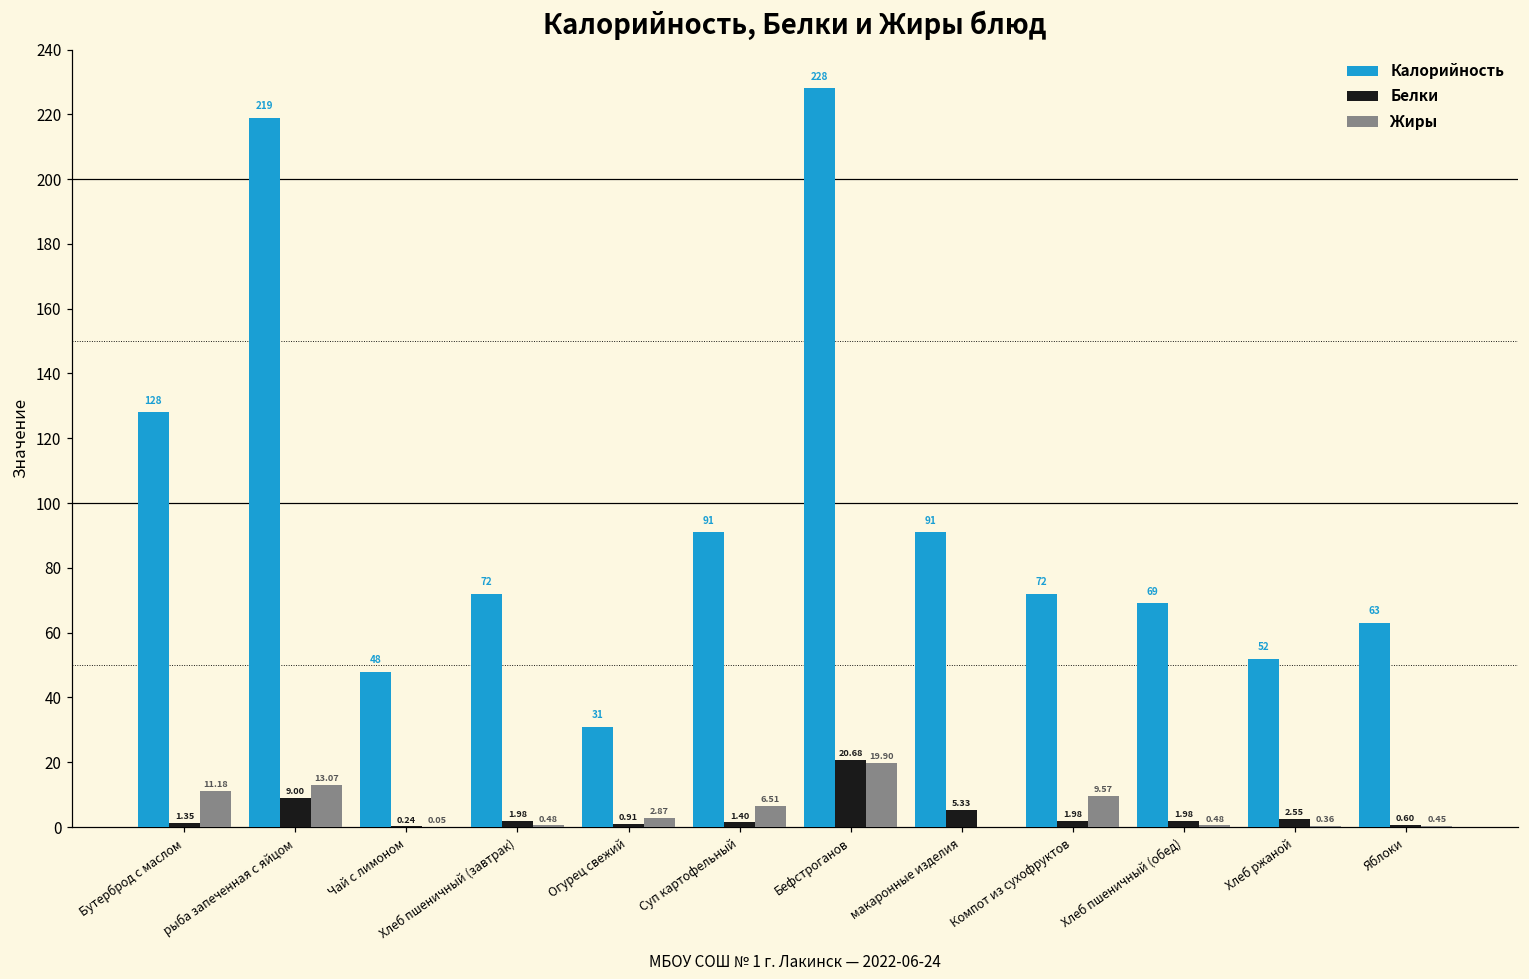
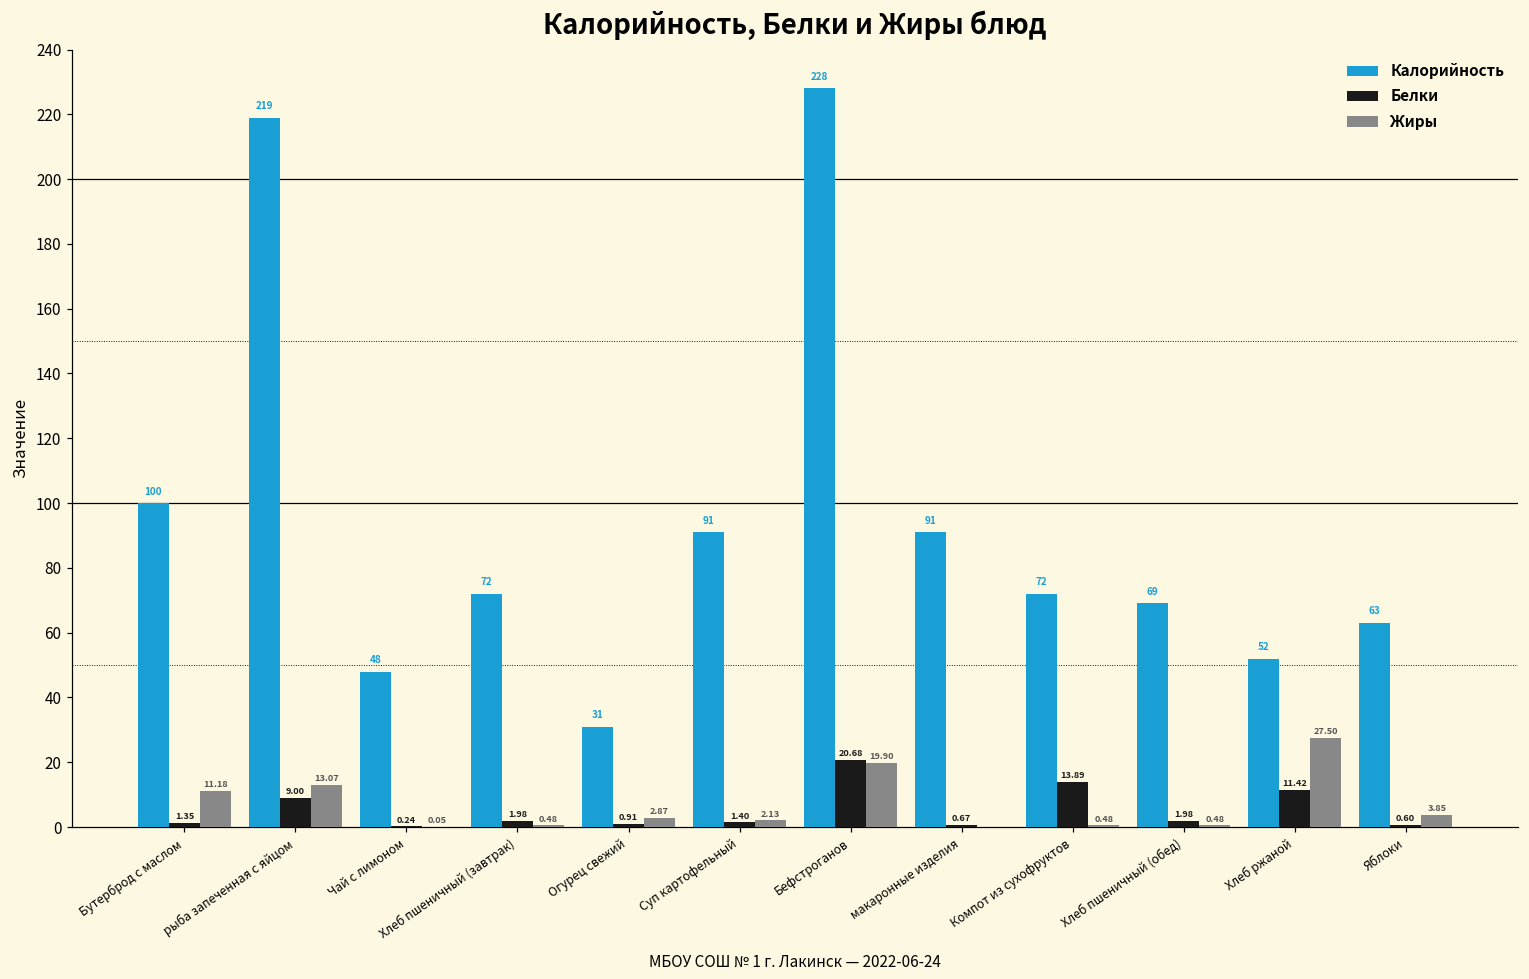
  {
    "Калорийность": {
-     "Бутерброд с маслом": 128,
+     "Бутерброд с маслом": 100,
      "рыба запеченная с яйцом": 219,
      "Чай с лимоном": 48,
      "Хлеб пшеничный (завтрак)": 72,
      "Огурец свежий": 31,
      "Суп картофельный": 91,
      "Бефстроганов": 228,
      "макаронные изделия": 91,
      "Компот из сухофруктов": 72,
      "Хлеб пшеничный (обед)": 69,
      "Хлеб ржаной": 52,
      "Яблоки": 63
    },
    "Белки": {
      "Бутерброд с маслом": 1.35,
      "рыба запеченная с яйцом": 9.00,
      "Чай с лимоном": 0.24,
      "Хлеб пшеничный (завтрак)": 1.98,
      "Огурец свежий": 0.91,
      "Суп картофельный": 1.40,
      "Бефстроганов": 20.68,
-     "макаронные изделия": 5.33,
-     "Компот из сухофруктов": 1.98,
+     "макаронные изделия": 0.67,
+     "Компот из сухофруктов": 13.89,
      "Хлеб пшеничный (обед)": 1.98,
-     "Хлеб ржаной": 2.55,
+     "Хлеб ржаной": 11.42,
      "Яблоки": 0.60
    },
    "Жиры": {
      "Бутерброд с маслом": 11.18,
      "рыба запеченная с яйцом": 13.07,
      "Чай с лимоном": 0.05,
      "Хлеб пшеничный (завтрак)": 0.48,
      "Огурец свежий": 2.87,
-     "Суп картофельный": 6.51,
+     "Суп картофельный": 2.13,
      "Бефстроганов": 19.90,
-     "Компот из сухофруктов": 9.57,
+     "Компот из сухофруктов": 0.48,
      "Хлеб пшеничный (обед)": 0.48,
-     "Хлеб ржаной": 0.36,
-     "Яблоки": 0.45
+     "Хлеб ржаной": 27.50,
+     "Яблоки": 3.85
    }
  }
